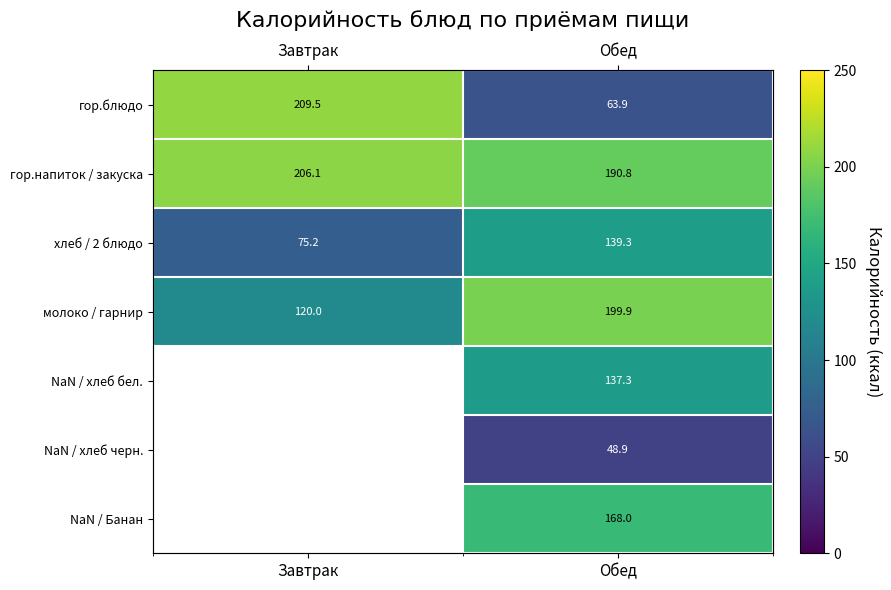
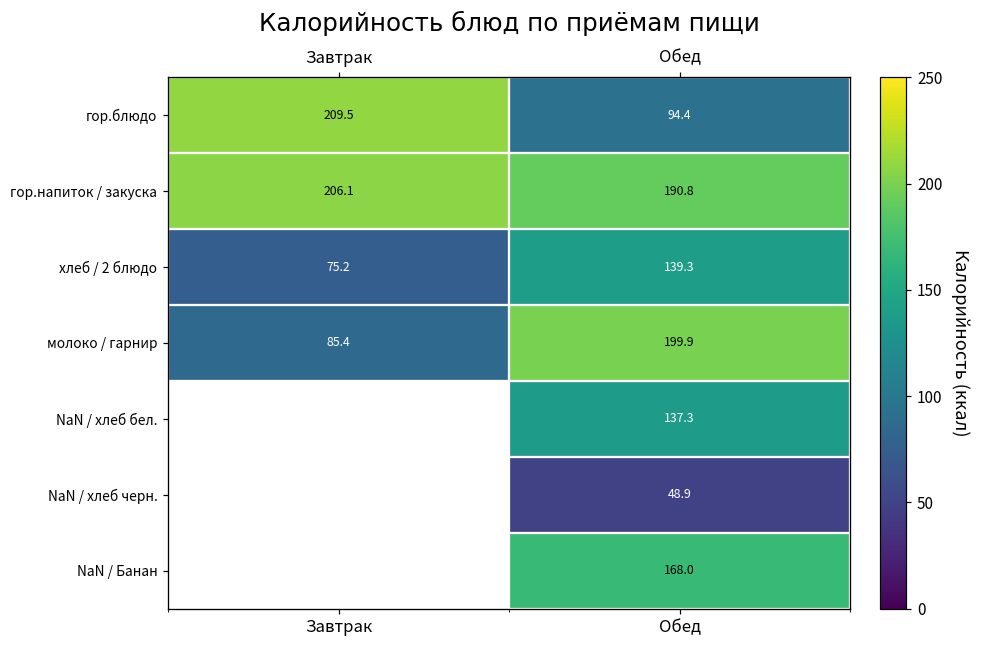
  {
    "гор.блюдо": {
      "Завтрак": 209.5,
-     "Обед": 63.9
+     "Обед": 94.4
    },
    "гор.напиток / закуска": {
      "Завтрак": 206.1,
      "Обед": 190.8
    },
    "хлеб / 2 блюдо": {
      "Завтрак": 75.2,
      "Обед": 139.3
    },
    "молоко / гарнир": {
-     "Завтрак": 120.0,
+     "Завтрак": 85.4,
      "Обед": 199.9
    },
    "NaN / хлеб бел.": {
      "Обед": 137.3
    },
    "NaN / хлеб черн.": {
      "Обед": 48.9
    },
    "NaN / Банан": {
      "Обед": 168.0
    }
  }
